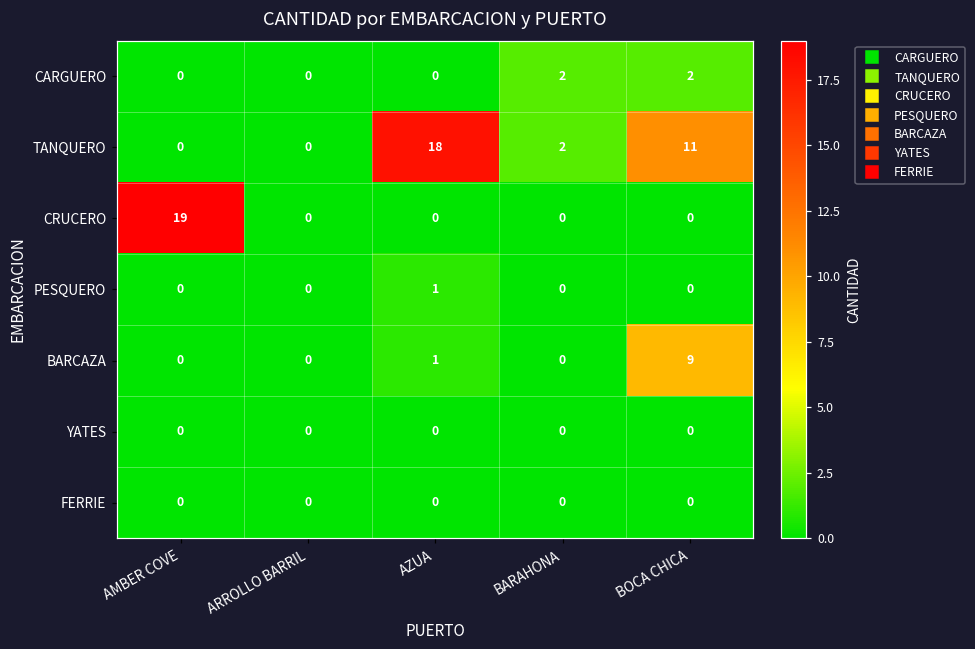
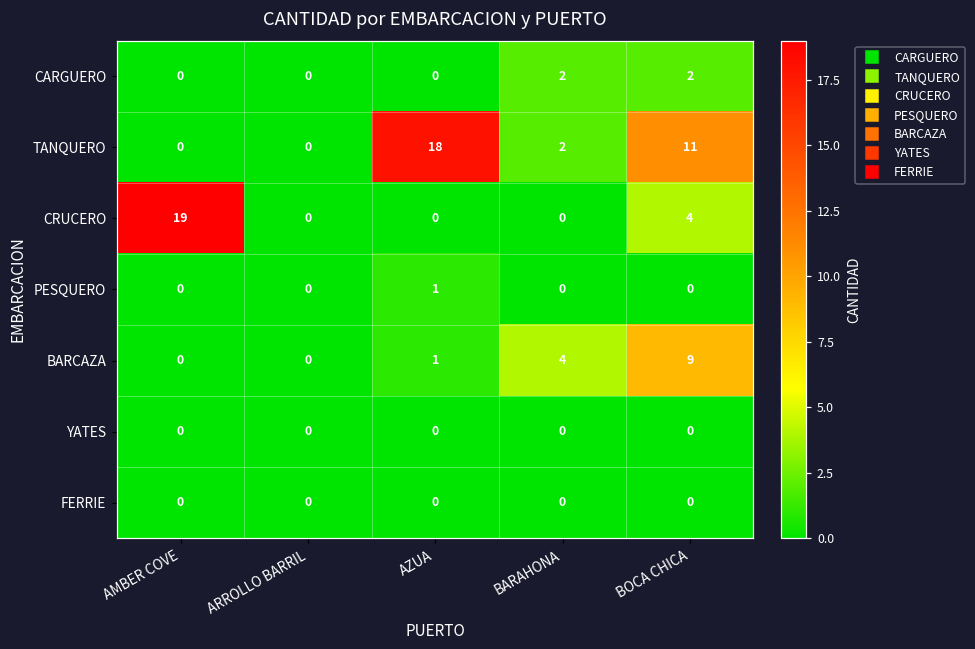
  {
    "CARGUERO": {
      "AMBER COVE": 0,
      "ARROLLO BARRIL": 0,
      "AZUA": 0,
      "BARAHONA": 2,
      "BOCA CHICA": 2
    },
    "TANQUERO": {
      "AMBER COVE": 0,
      "ARROLLO BARRIL": 0,
      "AZUA": 18,
      "BARAHONA": 2,
      "BOCA CHICA": 11
    },
    "CRUCERO": {
      "AMBER COVE": 19,
      "ARROLLO BARRIL": 0,
      "AZUA": 0,
      "BARAHONA": 0,
-     "BOCA CHICA": 0
+     "BOCA CHICA": 4
    },
    "PESQUERO": {
      "AMBER COVE": 0,
      "ARROLLO BARRIL": 0,
      "AZUA": 1,
      "BARAHONA": 0,
      "BOCA CHICA": 0
    },
    "BARCAZA": {
      "AMBER COVE": 0,
      "ARROLLO BARRIL": 0,
      "AZUA": 1,
-     "BARAHONA": 0,
+     "BARAHONA": 4,
      "BOCA CHICA": 9
    },
    "YATES": {
      "AMBER COVE": 0,
      "ARROLLO BARRIL": 0,
      "AZUA": 0,
      "BARAHONA": 0,
      "BOCA CHICA": 0
    },
    "FERRIE": {
      "AMBER COVE": 0,
      "ARROLLO BARRIL": 0,
      "AZUA": 0,
      "BARAHONA": 0,
      "BOCA CHICA": 0
    }
  }
